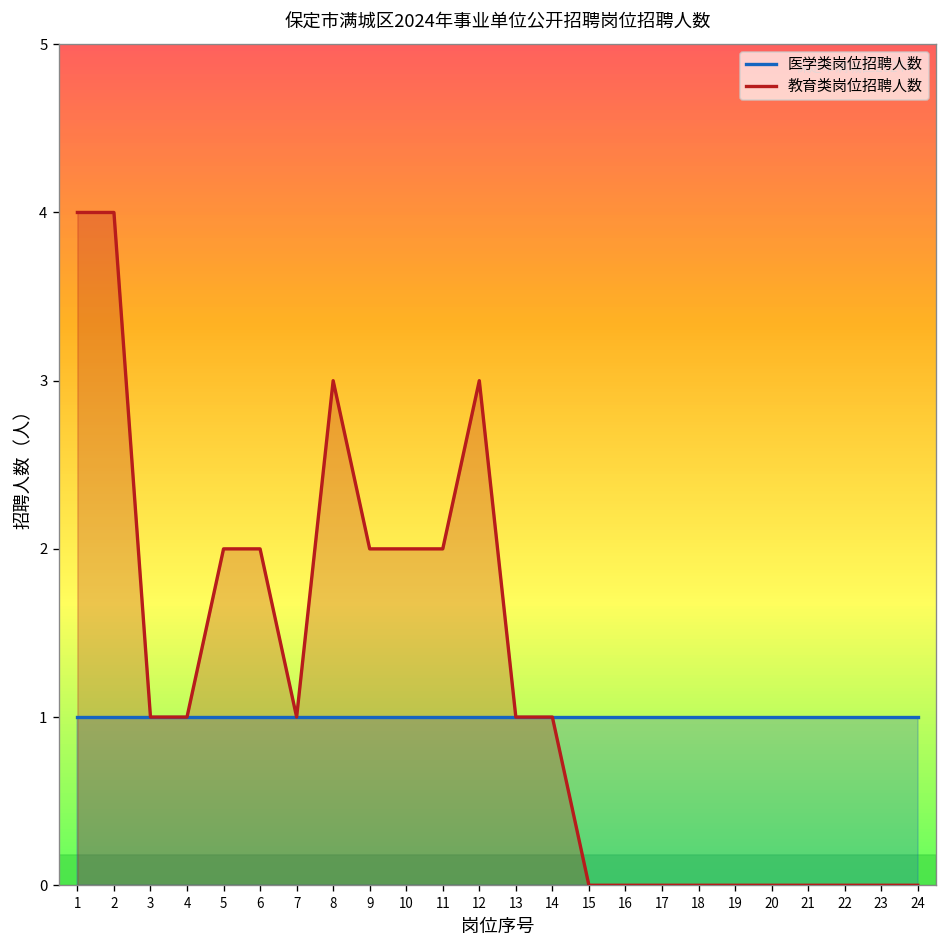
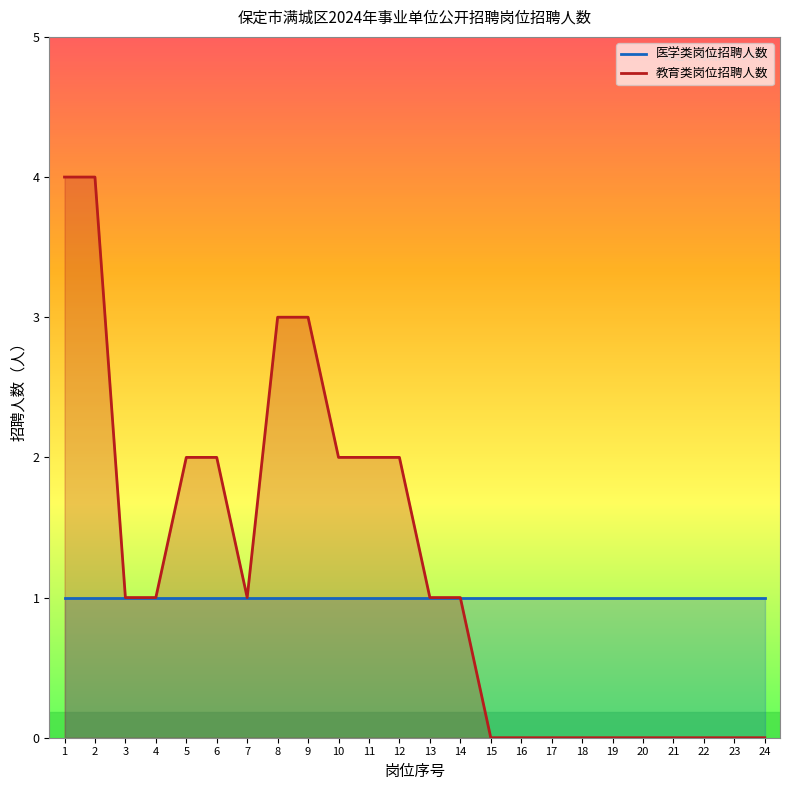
  {
    "医学类岗位招聘人数": {
      "1": 1,
      "2": 1,
      "5": 1,
      "6": 1,
      "8": 1,
      "9": 1,
      "10": 1,
      "11": 1,
      "12": 1,
      "15": 1,
      "16": 1,
      "17": 1,
      "18": 1,
      "19": 1,
      "20": 1,
      "21": 1,
      "22": 1,
      "23": 1,
      "24": 1
    },
    "教育类岗位招聘人数": {
      "1": 4,
      "2": 4,
      "5": 2,
      "6": 2,
      "8": 3,
-     "9": 2,
+     "9": 3,
      "10": 2,
      "11": 2,
-     "12": 3
+     "12": 2
    }
  }
